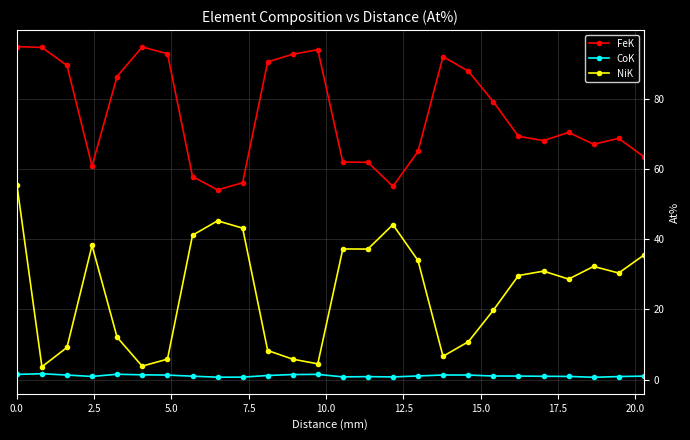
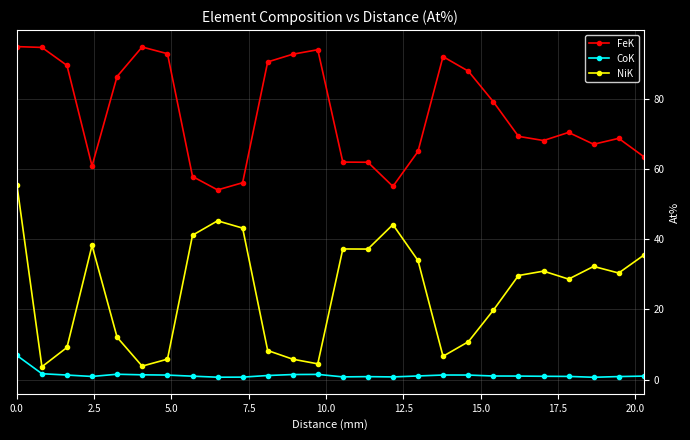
  {
    "FeK": {
      "0.0": 95
    },
    "CoK": {
-     "0.0": 2
+     "0.0": 7
    },
    "NiK": {
      "0.0": 56
    }
  }
